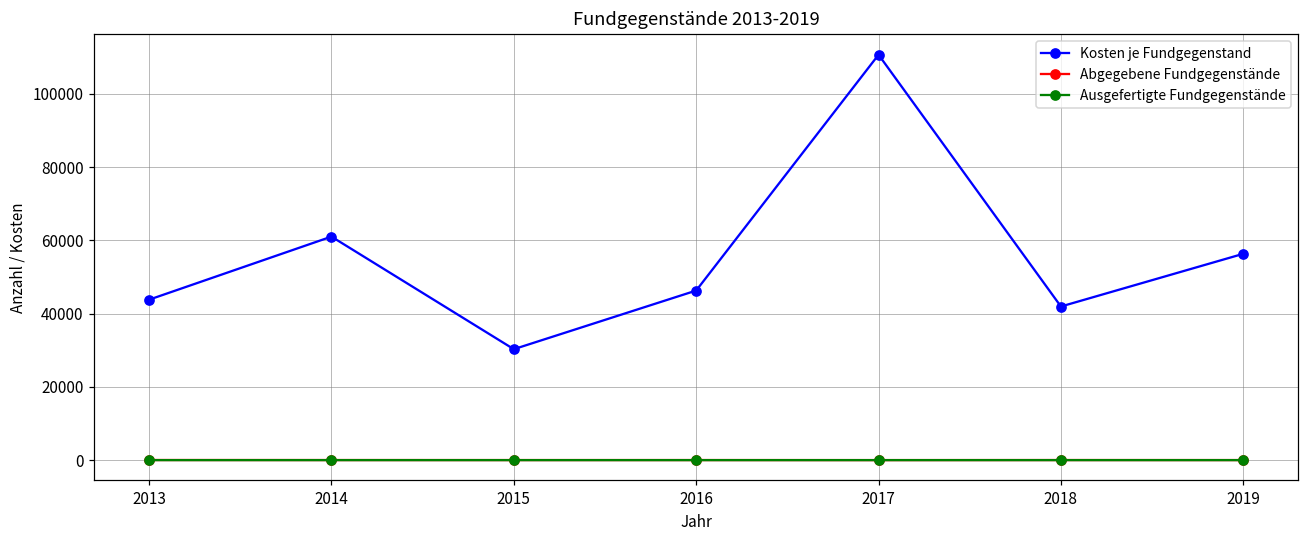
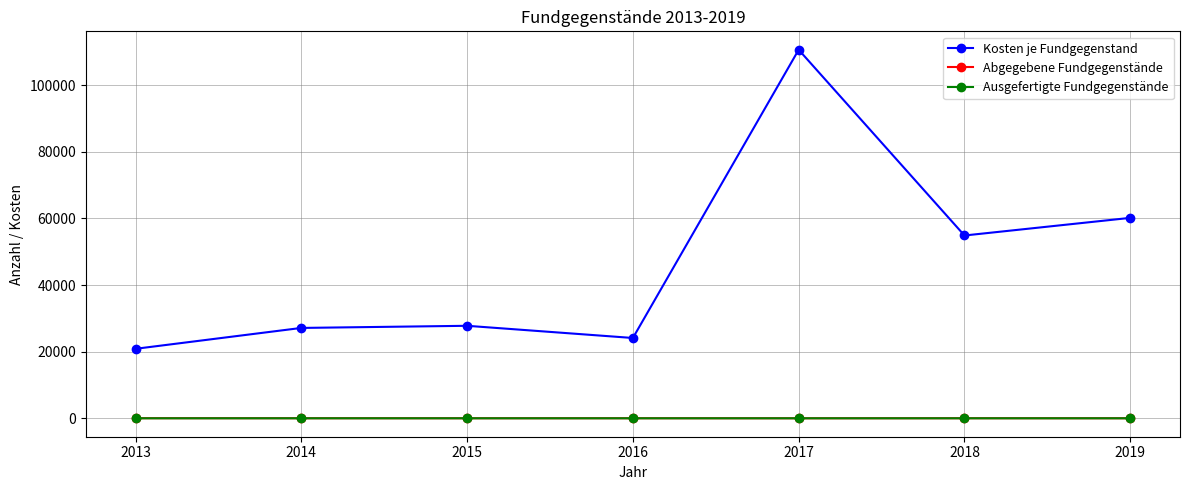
  {
    "Kosten je Fundgegenstand": {
-     "2013": 44000,
-     "2014": 61000,
-     "2015": 30000,
-     "2016": 46000,
+     "2013": 21000,
+     "2014": 27000,
+     "2015": 28000,
+     "2016": 24000,
      "2017": 111000,
-     "2018": 42000,
-     "2019": 56000
+     "2018": 55000,
+     "2019": 60000
    },
    "Ausgefertigte Fundgegenstände": {
      "2013": 0,
      "2014": 0,
      "2015": 0,
      "2016": 0,
      "2017": 0,
      "2018": 0,
      "2019": 0
    }
  }
